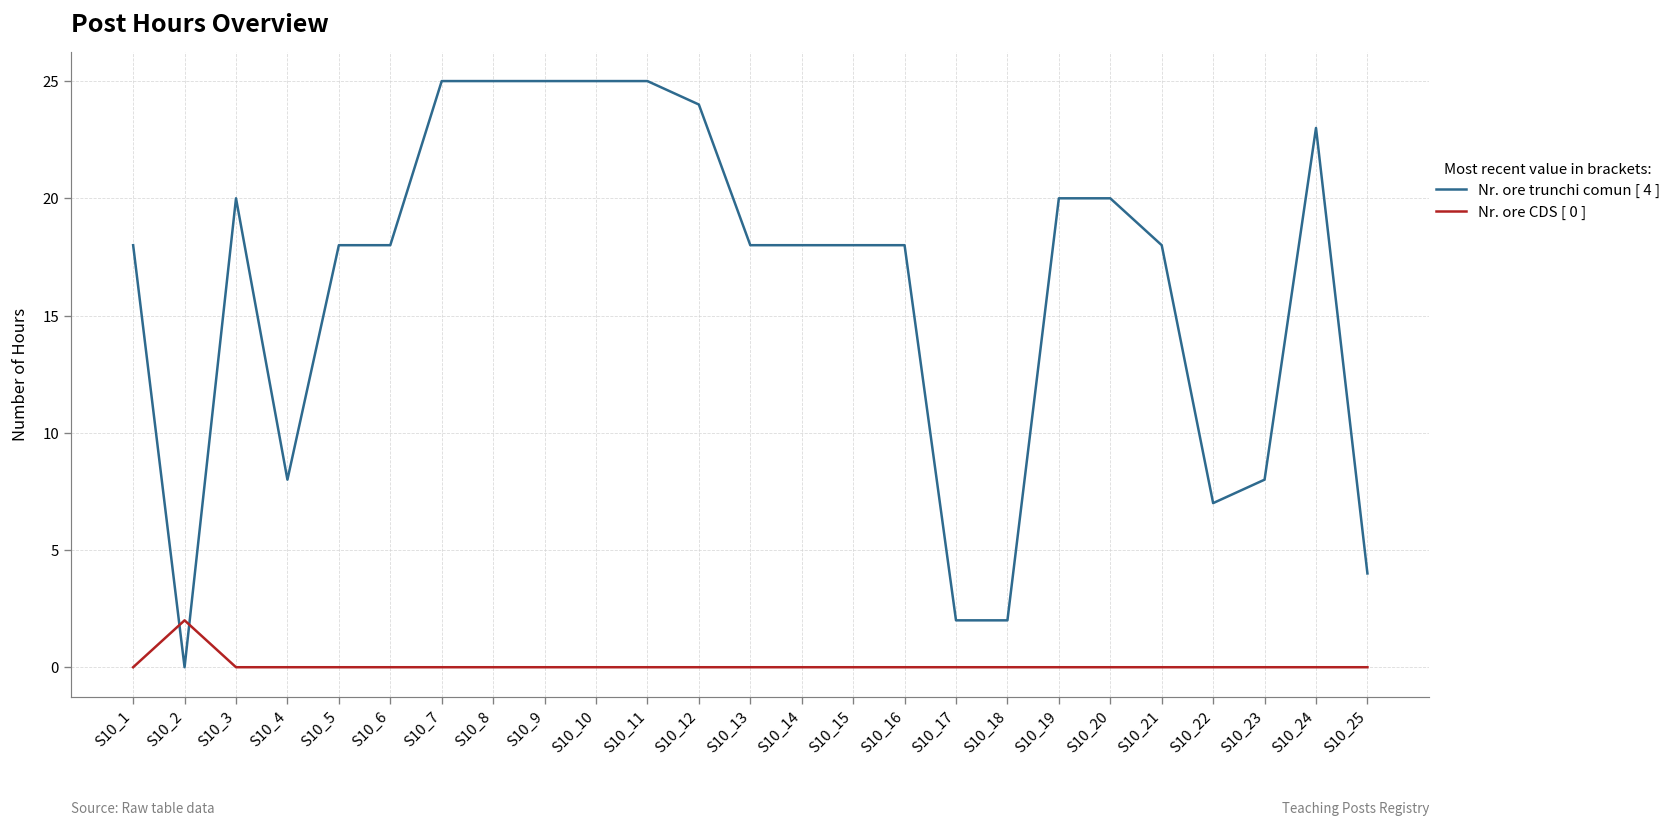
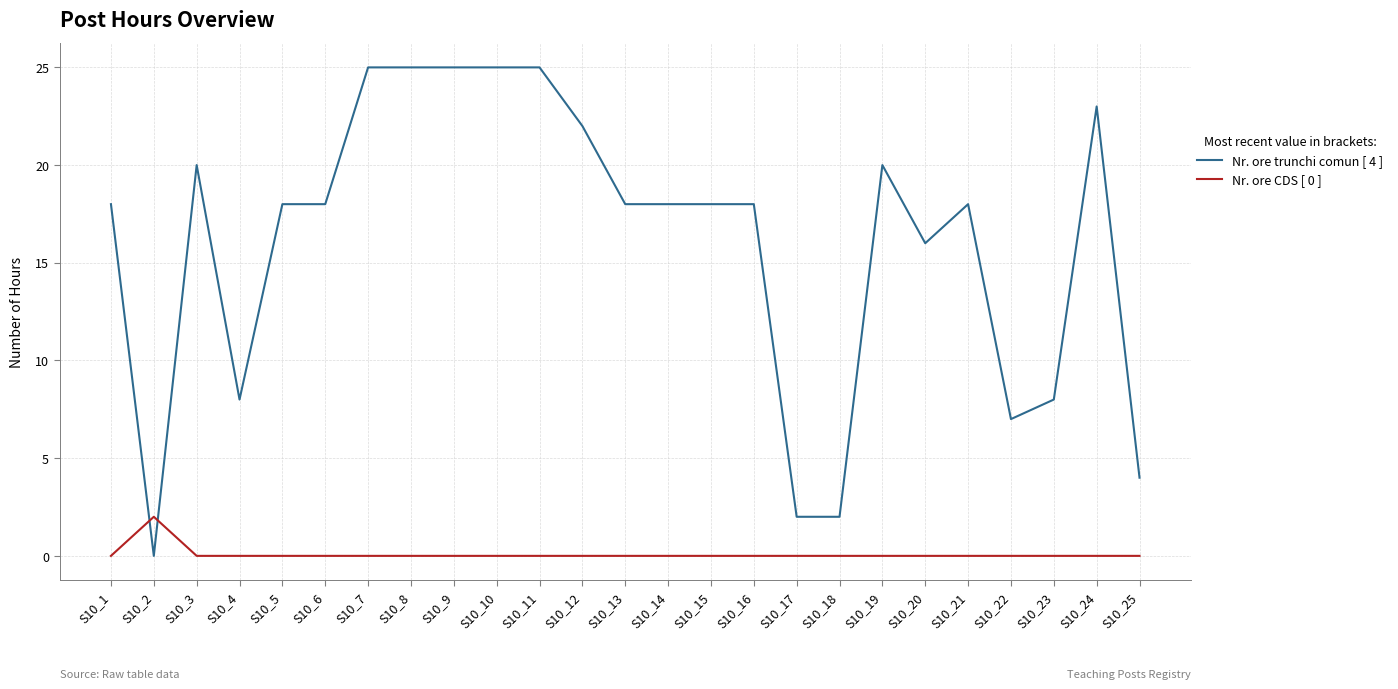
  {
    "Nr. ore trunchi comun [ 4 ]": {
      "S10_1": 18,
      "S10_2": 0,
      "S10_3": 20,
      "S10_4": 8,
      "S10_5": 18,
      "S10_6": 18,
      "S10_7": 25,
      "S10_8": 25,
      "S10_9": 25,
      "S10_10": 25,
      "S10_11": 25,
-     "S10_12": 24,
+     "S10_12": 22,
      "S10_13": 18,
      "S10_14": 18,
      "S10_15": 18,
      "S10_16": 18,
      "S10_17": 2,
      "S10_18": 2,
      "S10_19": 20,
-     "S10_20": 20,
+     "S10_20": 16,
      "S10_21": 18,
      "S10_22": 7,
      "S10_23": 8,
      "S10_24": 23,
      "S10_25": 4
    },
    "Nr. ore CDS [ 0 ]": {
      "S10_1": 0,
      "S10_2": 2,
      "S10_3": 0,
      "S10_4": 0,
      "S10_5": 0,
      "S10_6": 0,
      "S10_7": 0,
      "S10_8": 0,
      "S10_9": 0,
      "S10_10": 0,
      "S10_11": 0,
      "S10_12": 0,
      "S10_13": 0,
      "S10_14": 0,
      "S10_15": 0,
      "S10_16": 0,
      "S10_17": 0,
      "S10_18": 0,
      "S10_19": 0,
      "S10_20": 0,
      "S10_21": 0,
      "S10_22": 0,
      "S10_23": 0,
      "S10_24": 0,
      "S10_25": 0
    }
  }
